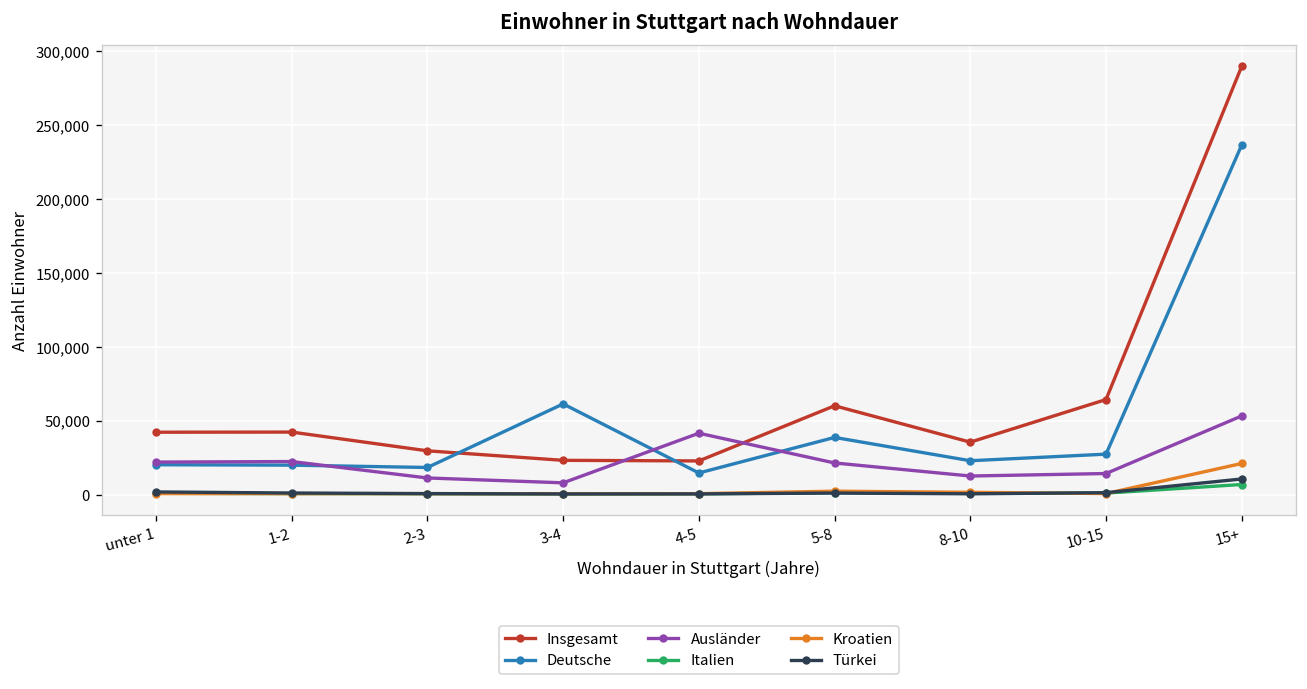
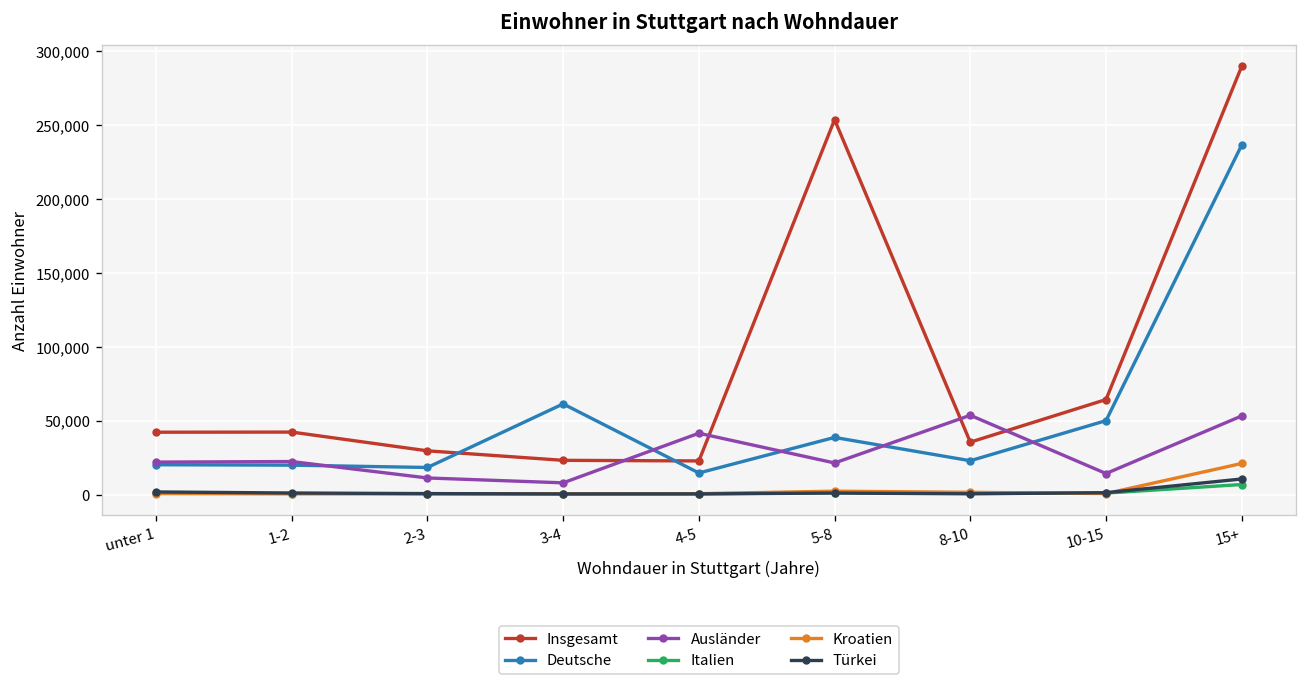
  {
    "Insgesamt": {
      "unter 1": "42,000",
      "1-2": "42,000",
      "2-3": "30,000",
      "3-4": "23,000",
      "4-5": "23,000",
-     "5-8": "60,000",
+     "5-8": "254,000",
      "8-10": "36,000",
      "10-15": "64,000",
      "15+": "290,000"
    },
    "Deutsche": {
      "1-2": "20,000",
      "2-3": "18,000",
      "3-4": "61,000",
      "4-5": "15,000",
      "5-8": "39,000",
      "8-10": "23,000",
-     "10-15": "27,000",
+     "10-15": "50,000",
      "15+": "237,000"
    },
    "Ausländer": {
      "1-2": "22,000",
      "2-3": "11,000",
      "3-4": "8,000",
      "4-5": "42,000",
      "5-8": "21,000",
-     "8-10": "13,000",
+     "8-10": "54,000",
      "10-15": "14,000",
      "15+": "53,000"
    },
    "Italien": {
      "15+": "7,000"
    },
    "Kroatien": {
      "15+": "21,000"
    },
    "Türkei": {
      "15+": "11,000"
    }
  }
